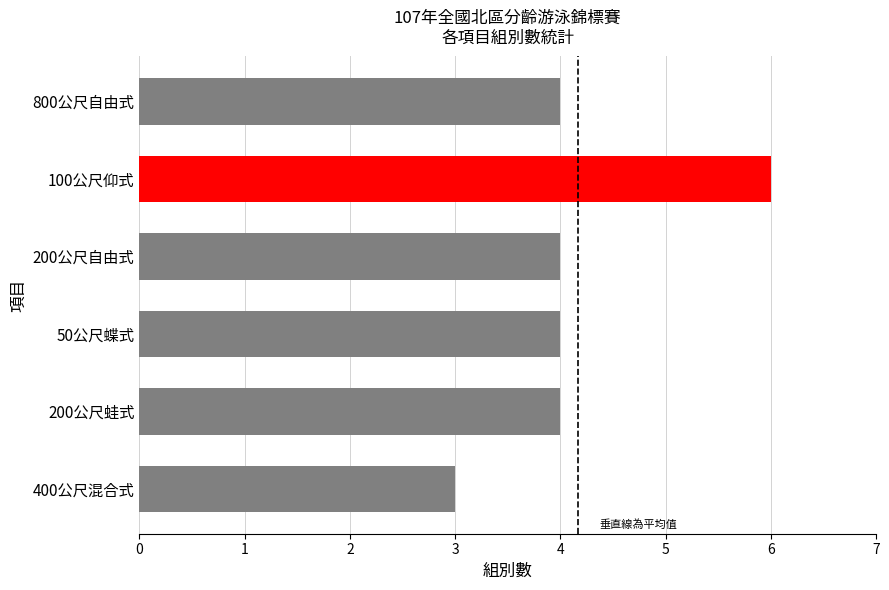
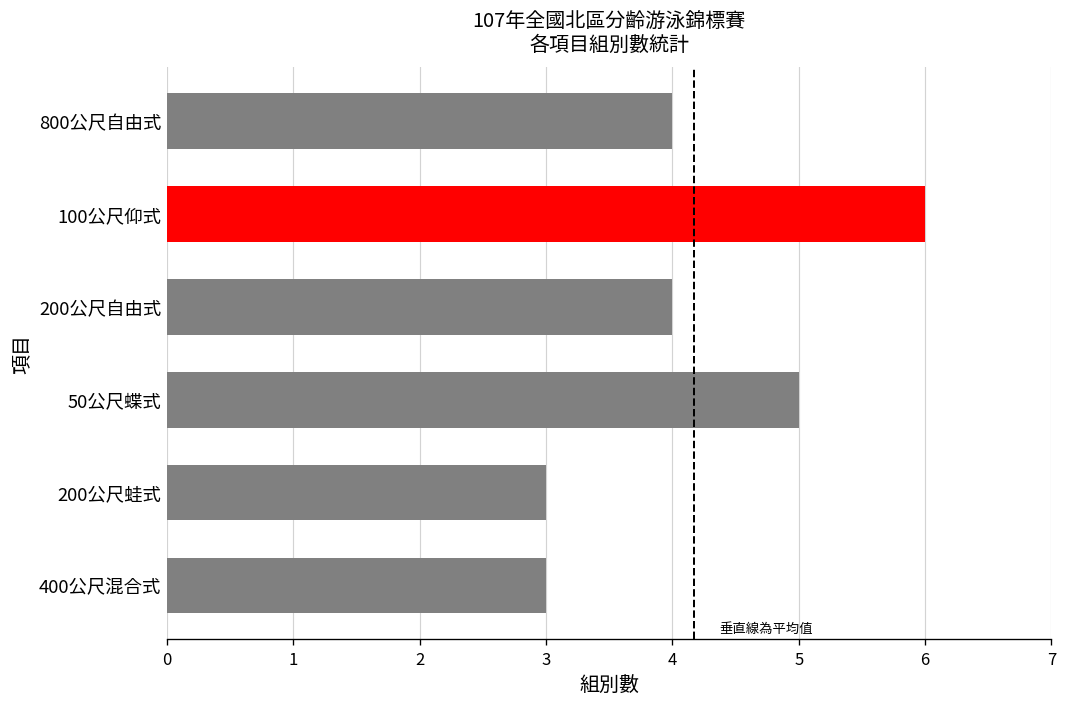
  {
    "800公尺自由式": 4,
    "100公尺仰式": 6,
    "200公尺自由式": 4,
-   "50公尺蝶式": 4,
-   "200公尺蛙式": 4,
+   "50公尺蝶式": 5,
+   "200公尺蛙式": 3,
    "400公尺混合式": 3
  }
